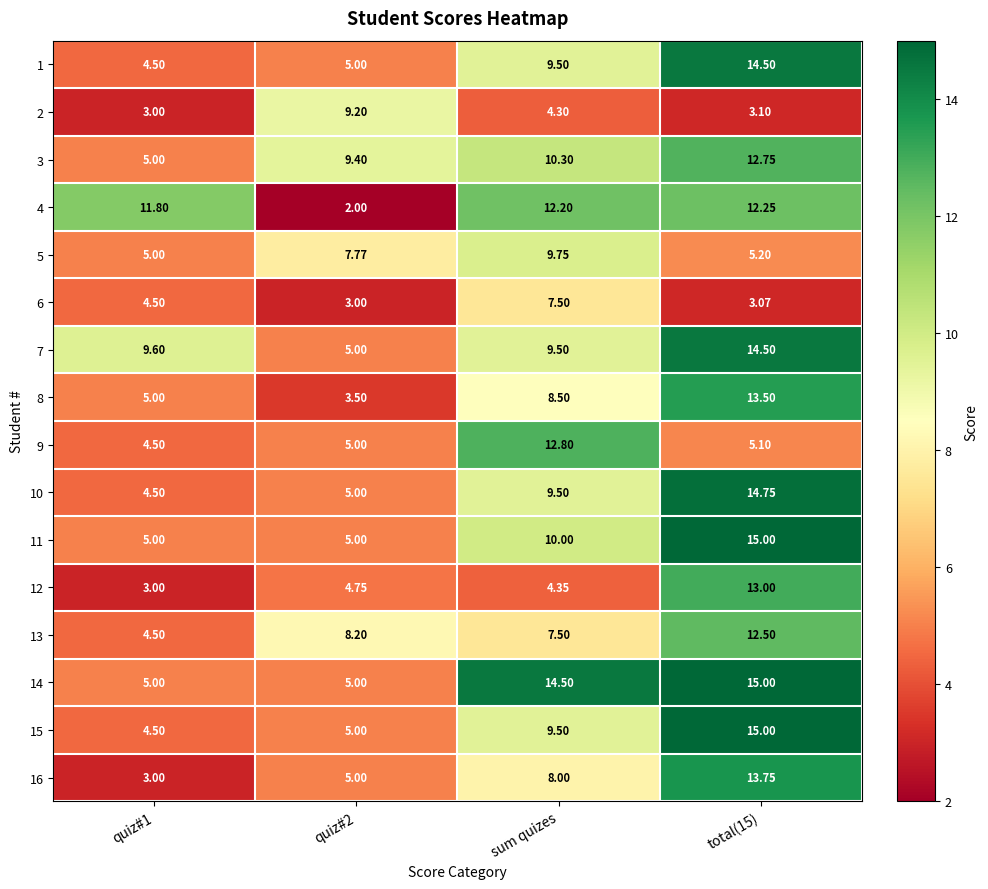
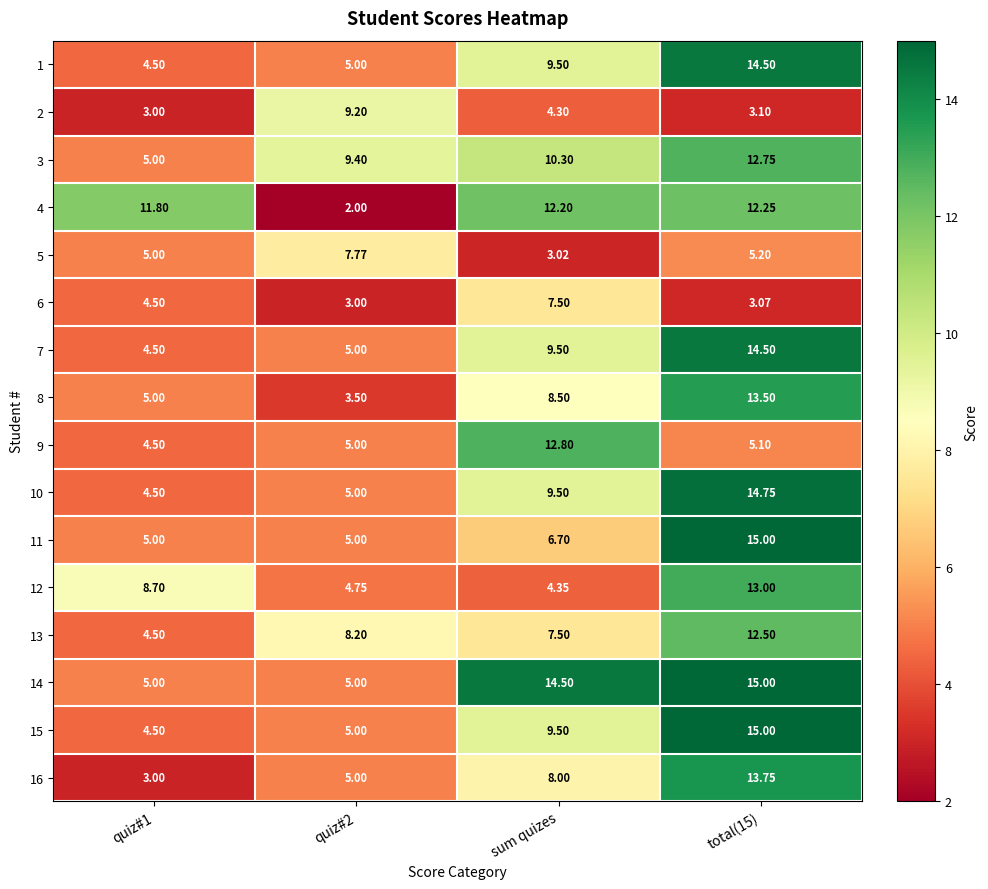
  {
    "1": {
      "quiz#1": 4.50,
      "quiz#2": 5.00,
      "sum quizes": 9.50,
      "total(15)": 14.50
    },
    "2": {
      "quiz#1": 3.00,
      "quiz#2": 9.20,
      "sum quizes": 4.30,
      "total(15)": 3.10
    },
    "3": {
      "quiz#1": 5.00,
      "quiz#2": 9.40,
      "sum quizes": 10.30,
      "total(15)": 12.75
    },
    "4": {
      "quiz#1": 11.80,
      "quiz#2": 2.00,
      "sum quizes": 12.20,
      "total(15)": 12.25
    },
    "5": {
      "quiz#1": 5.00,
      "quiz#2": 7.77,
-     "sum quizes": 9.75,
+     "sum quizes": 3.02,
      "total(15)": 5.20
    },
    "6": {
      "quiz#1": 4.50,
      "quiz#2": 3.00,
      "sum quizes": 7.50,
      "total(15)": 3.07
    },
    "7": {
-     "quiz#1": 9.60,
+     "quiz#1": 4.50,
      "quiz#2": 5.00,
      "sum quizes": 9.50,
      "total(15)": 14.50
    },
    "8": {
      "quiz#1": 5.00,
      "quiz#2": 3.50,
      "sum quizes": 8.50,
      "total(15)": 13.50
    },
    "9": {
      "quiz#1": 4.50,
      "quiz#2": 5.00,
      "sum quizes": 12.80,
      "total(15)": 5.10
    },
    "10": {
      "quiz#1": 4.50,
      "quiz#2": 5.00,
      "sum quizes": 9.50,
      "total(15)": 14.75
    },
    "11": {
      "quiz#1": 5.00,
      "quiz#2": 5.00,
-     "sum quizes": 10.00,
+     "sum quizes": 6.70,
      "total(15)": 15.00
    },
    "12": {
-     "quiz#1": 3.00,
+     "quiz#1": 8.70,
      "quiz#2": 4.75,
      "sum quizes": 4.35,
      "total(15)": 13.00
    },
    "13": {
      "quiz#1": 4.50,
      "quiz#2": 8.20,
      "sum quizes": 7.50,
      "total(15)": 12.50
    },
    "14": {
      "quiz#1": 5.00,
      "quiz#2": 5.00,
      "sum quizes": 14.50,
      "total(15)": 15.00
    },
    "15": {
      "quiz#1": 4.50,
      "quiz#2": 5.00,
      "sum quizes": 9.50,
      "total(15)": 15.00
    },
    "16": {
      "quiz#1": 3.00,
      "quiz#2": 5.00,
      "sum quizes": 8.00,
      "total(15)": 13.75
    }
  }
